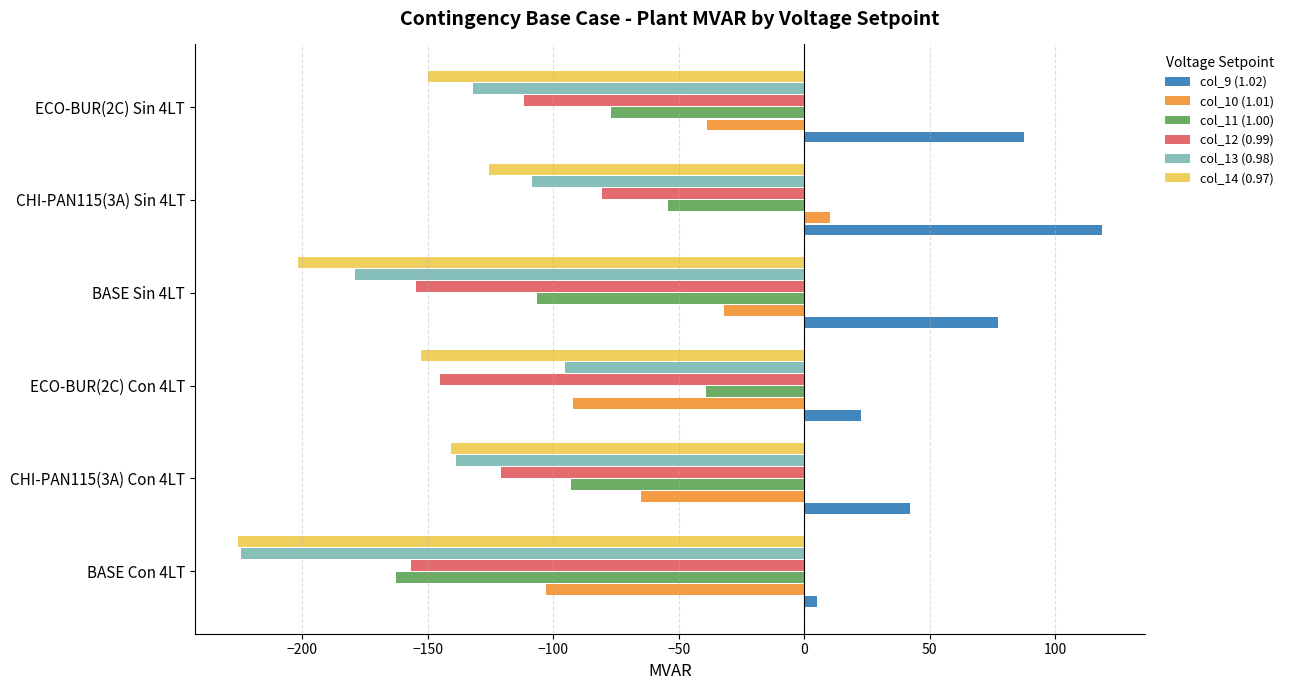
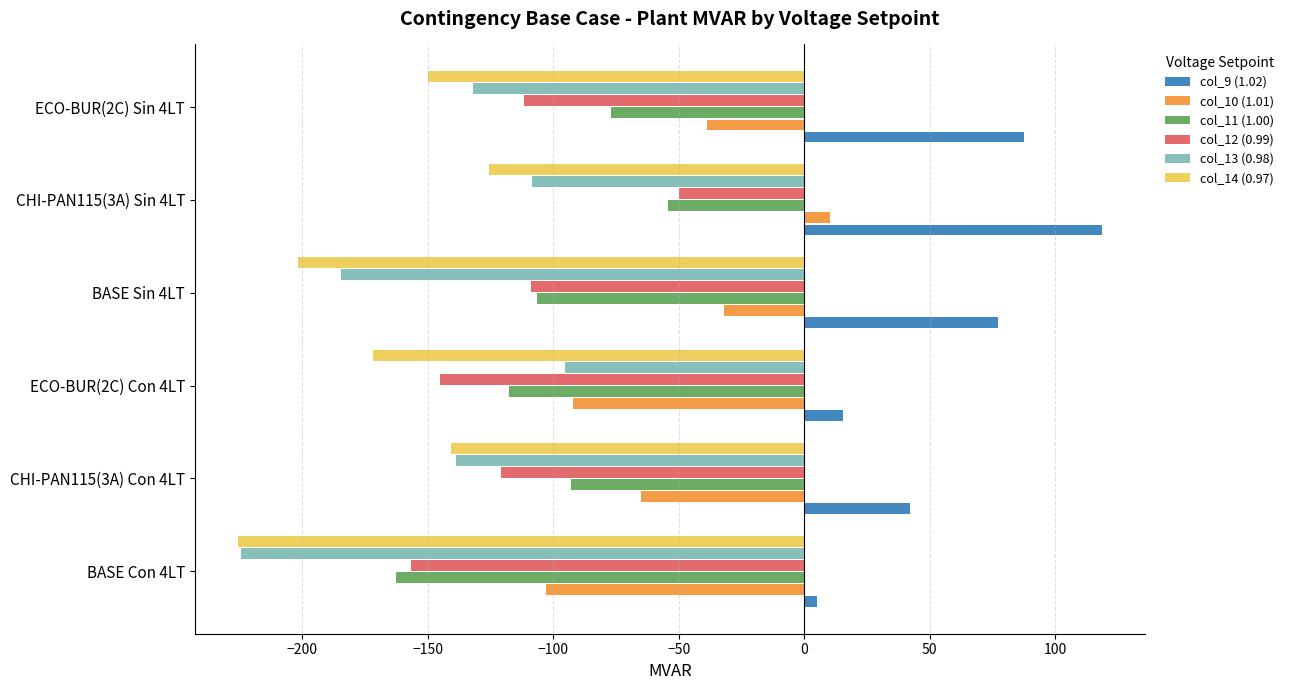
  {
    "col_9 (1.02)": {
      "ECO-BUR(2C) Sin 4LT": 88,
      "CHI-PAN115(3A) Sin 4LT": 118,
      "BASE Sin 4LT": 77,
-     "ECO-BUR(2C) Con 4LT": 23,
+     "ECO-BUR(2C) Con 4LT": 15,
      "CHI-PAN115(3A) Con 4LT": 42,
      "BASE Con 4LT": 5
    },
    "col_10 (1.01)": {
      "ECO-BUR(2C) Sin 4LT": -39,
      "CHI-PAN115(3A) Sin 4LT": 10,
      "BASE Sin 4LT": -32,
      "ECO-BUR(2C) Con 4LT": -92,
      "CHI-PAN115(3A) Con 4LT": -65,
      "BASE Con 4LT": -103
    },
    "col_11 (1.00)": {
      "ECO-BUR(2C) Sin 4LT": -77,
      "CHI-PAN115(3A) Sin 4LT": -54,
      "BASE Sin 4LT": -107,
-     "ECO-BUR(2C) Con 4LT": -39,
+     "ECO-BUR(2C) Con 4LT": -118,
      "CHI-PAN115(3A) Con 4LT": -93,
      "BASE Con 4LT": -163
    },
    "col_12 (0.99)": {
      "ECO-BUR(2C) Sin 4LT": -112,
-     "CHI-PAN115(3A) Sin 4LT": -81,
-     "BASE Sin 4LT": -155,
+     "CHI-PAN115(3A) Sin 4LT": -50,
+     "BASE Sin 4LT": -109,
      "ECO-BUR(2C) Con 4LT": -145,
      "CHI-PAN115(3A) Con 4LT": -121,
      "BASE Con 4LT": -157
    },
    "col_13 (0.98)": {
      "ECO-BUR(2C) Sin 4LT": -132,
      "CHI-PAN115(3A) Sin 4LT": -109,
-     "BASE Sin 4LT": -179,
+     "BASE Sin 4LT": -185,
      "ECO-BUR(2C) Con 4LT": -95,
      "CHI-PAN115(3A) Con 4LT": -139,
      "BASE Con 4LT": -224
    },
    "col_14 (0.97)": {
      "ECO-BUR(2C) Sin 4LT": -150,
      "CHI-PAN115(3A) Sin 4LT": -126,
      "BASE Sin 4LT": -202,
-     "ECO-BUR(2C) Con 4LT": -153,
+     "ECO-BUR(2C) Con 4LT": -172,
      "CHI-PAN115(3A) Con 4LT": -141,
      "BASE Con 4LT": -226
    }
  }
